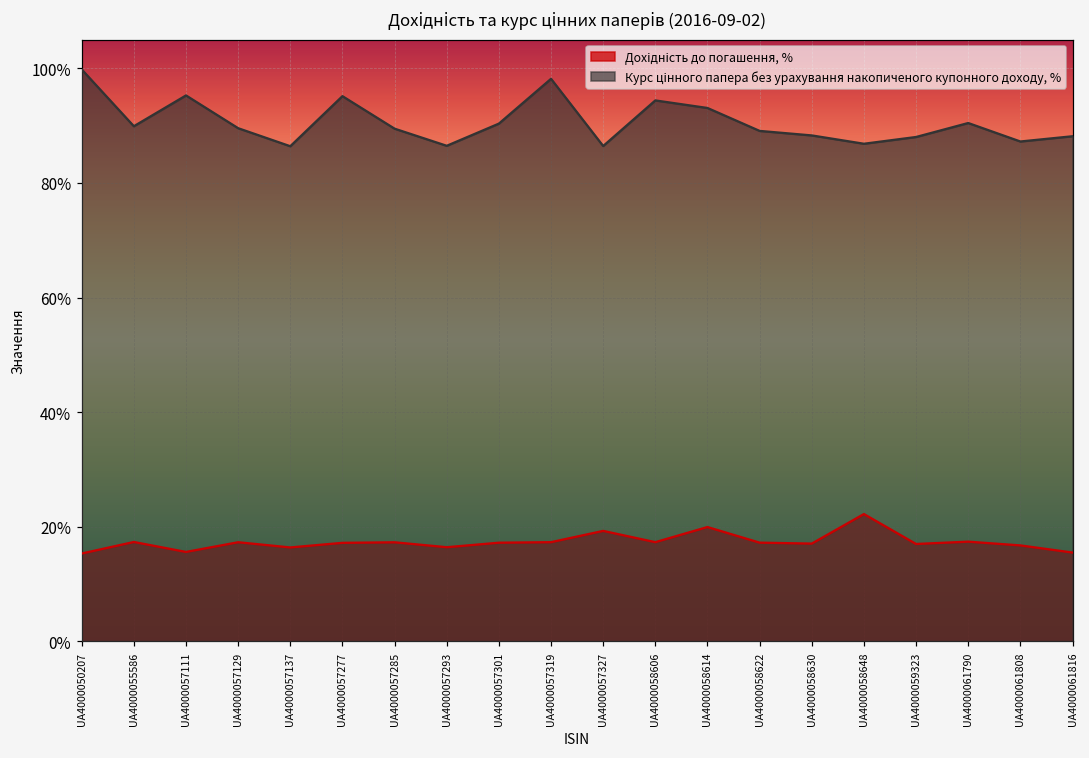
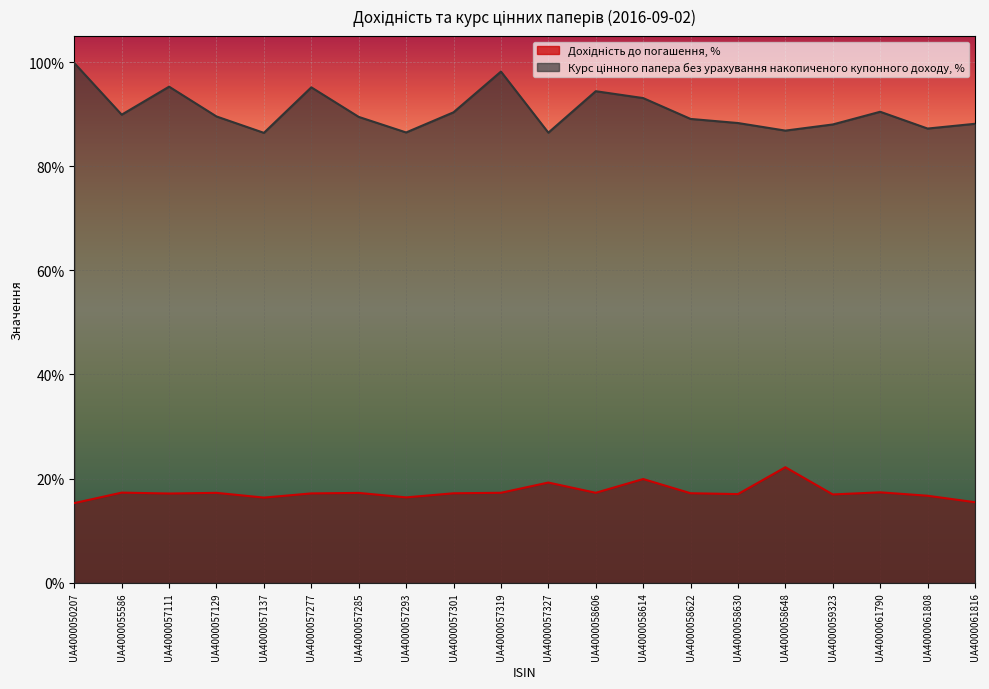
  {
    "Дохідність до погашення, %": {
      "UA4000050207": "15%",
      "UA4000055586": "17%",
-     "UA4000057111": "16%",
+     "UA4000057111": "17%",
      "UA4000057129": "17%",
      "UA4000057137": "16%",
      "UA4000057277": "17%",
      "UA4000057285": "17%",
      "UA4000057293": "16%",
      "UA4000057301": "17%",
      "UA4000057319": "17%",
      "UA4000057327": "19%",
      "UA4000058606": "17%",
      "UA4000058614": "20%",
      "UA4000058622": "17%",
      "UA4000058630": "17%",
      "UA4000058648": "22%",
      "UA4000059323": "17%",
      "UA4000061790": "17%",
      "UA4000061808": "17%",
      "UA4000061816": "15%"
    },
    "Курс цінного папера без урахування накопиченого купонного доходу, %": {
      "UA4000050207": "100%",
      "UA4000055586": "90%",
      "UA4000057111": "95%",
      "UA4000057129": "90%",
      "UA4000057137": "86%",
      "UA4000057277": "95%",
      "UA4000057285": "89%",
      "UA4000057293": "86%",
      "UA4000057301": "90%",
      "UA4000057319": "98%",
      "UA4000057327": "86%",
      "UA4000058606": "94%",
      "UA4000058614": "93%",
      "UA4000058622": "89%",
      "UA4000058630": "88%",
      "UA4000058648": "87%",
      "UA4000059323": "88%",
      "UA4000061790": "90%",
      "UA4000061808": "87%",
      "UA4000061816": "88%"
    }
  }
